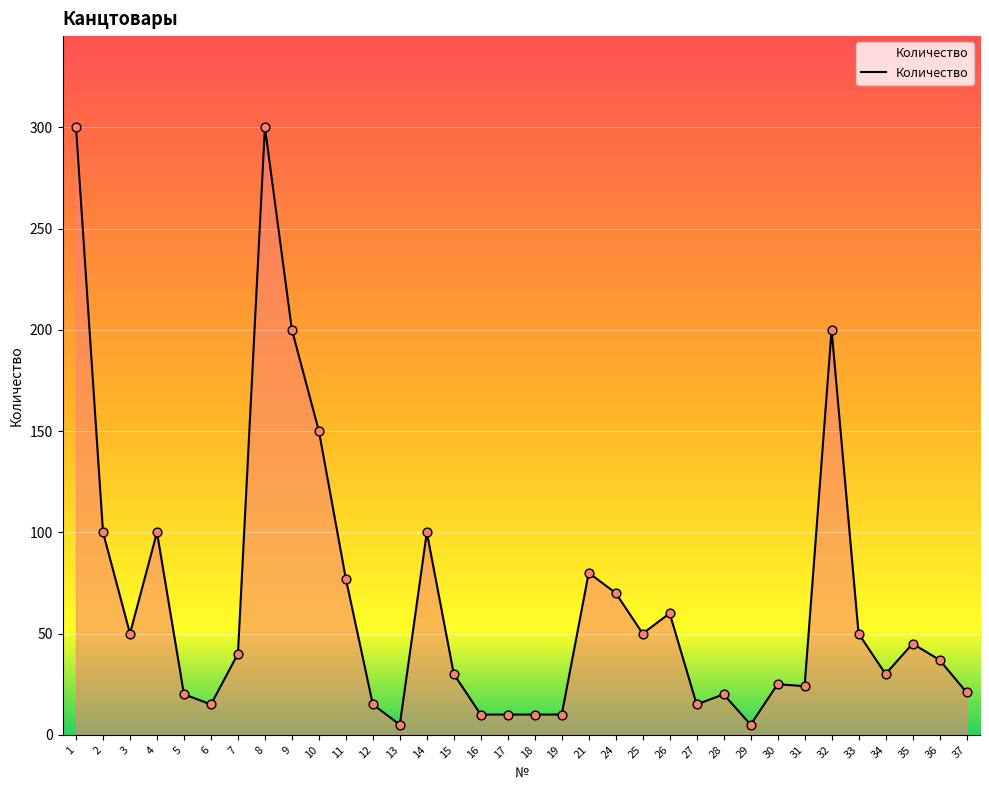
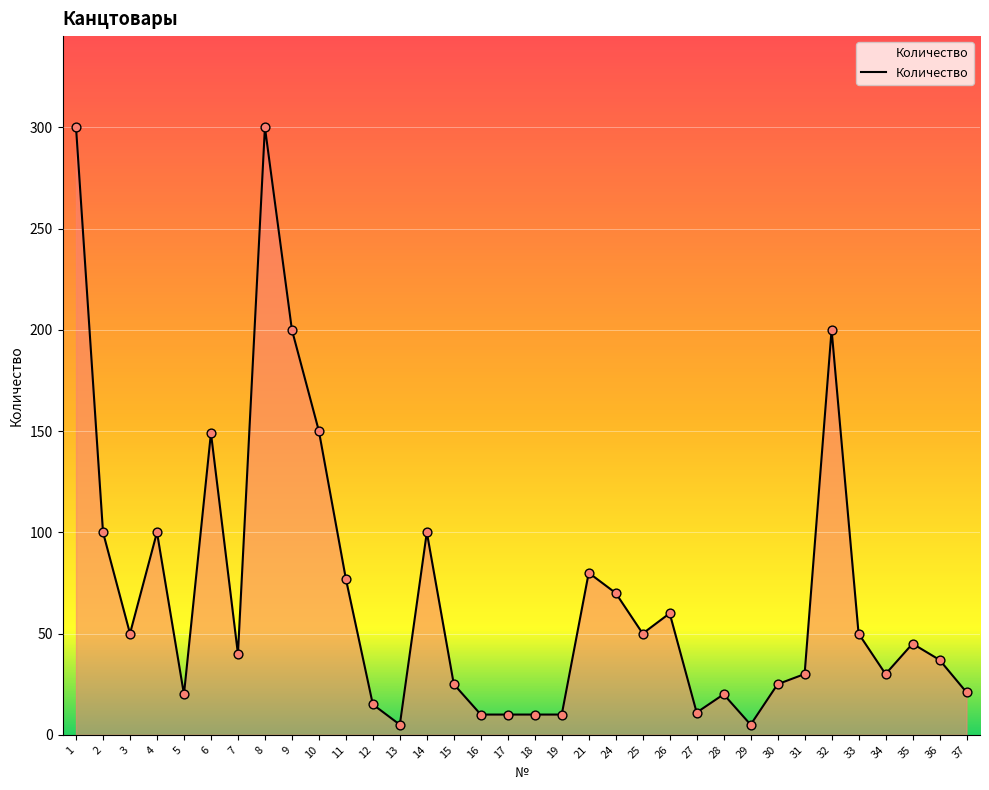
  {
    "1": 300,
    "2": 100,
    "3": 50,
    "4": 100,
    "5": 20,
-   "6": 15,
+   "6": 149,
    "7": 40,
    "8": 300,
    "9": 200,
    "10": 150,
    "11": 77,
    "12": 15,
    "13": 5,
    "14": 100,
-   "15": 30,
+   "15": 25,
    "16": 10,
    "17": 10,
    "18": 10,
    "19": 10,
    "21": 80,
    "24": 70,
    "25": 50,
    "26": 60,
-   "27": 15,
+   "27": 11,
    "28": 20,
    "29": 5,
    "30": 25,
-   "31": 24,
+   "31": 30,
    "32": 200,
    "33": 50,
    "34": 30,
    "35": 45,
    "36": 37,
    "37": 21
  }
